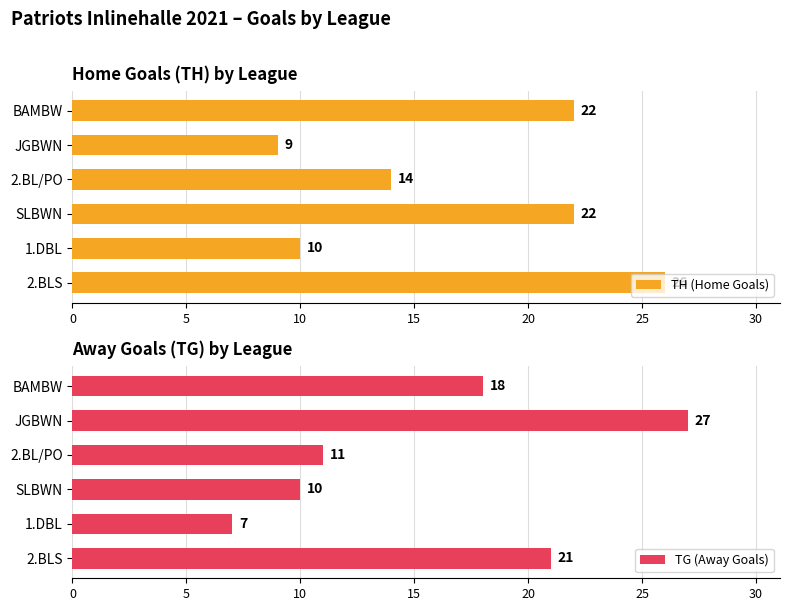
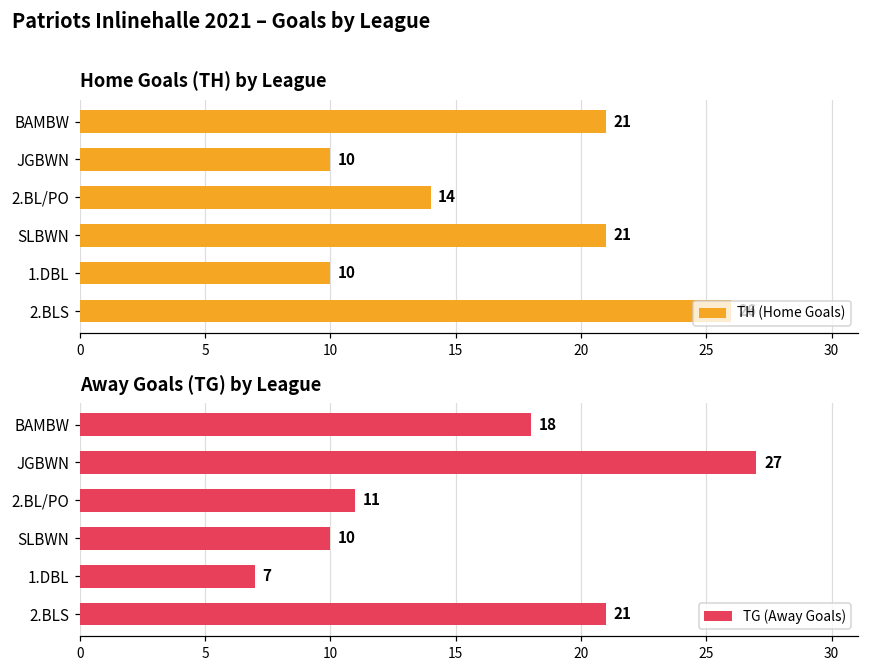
  {
    "Home Goals (TH) by League": {
-     "BAMBW": 22,
-     "JGBWN": 9,
+     "BAMBW": 21,
+     "JGBWN": 10,
      "2.BL/PO": 14,
-     "SLBWN": 22,
+     "SLBWN": 21,
      "1.DBL": 10
    },
    "Away Goals (TG) by League": {
      "BAMBW": 18,
      "JGBWN": 27,
      "2.BL/PO": 11,
      "SLBWN": 10,
      "1.DBL": 7,
      "2.BLS": 21
    }
  }
